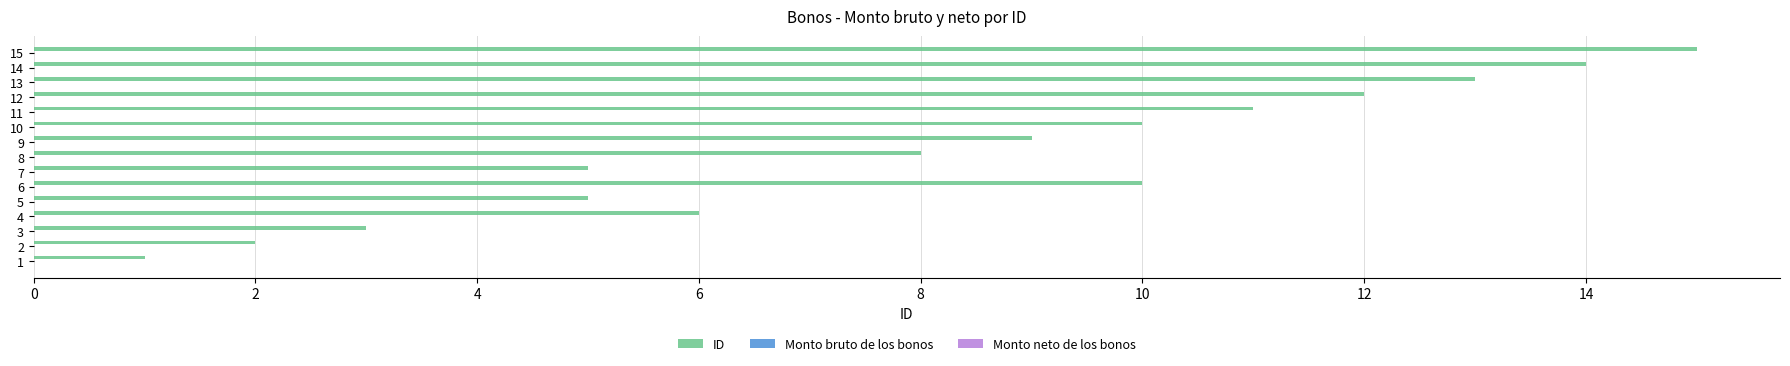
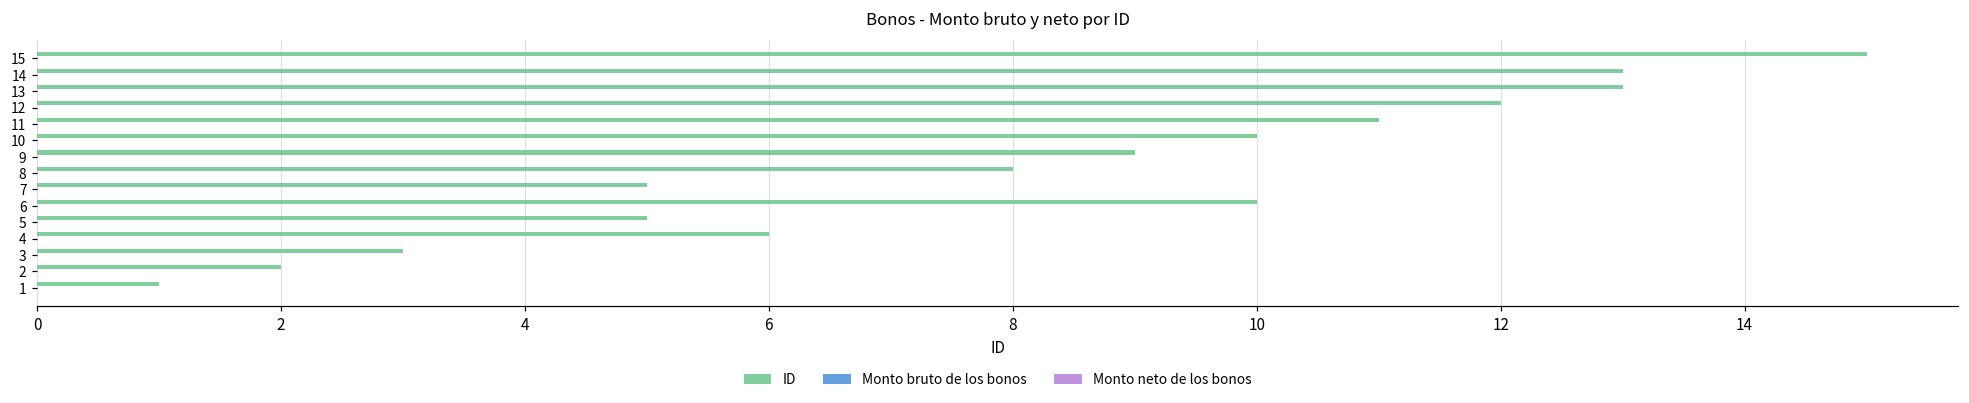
  {
    "ID": {
      "15": 15,
-     "14": 14,
+     "14": 13,
      "13": 13,
      "12": 12,
      "11": 11,
      "10": 10,
      "9": 9,
      "8": 8,
      "7": 5,
      "6": 10,
      "5": 5,
      "4": 6,
      "3": 3,
      "2": 2,
      "1": 1
    },
    "Monto bruto de los bonos": {
      "15": 0,
      "14": 0,
      "13": 0,
      "12": 0,
      "11": 0,
      "10": 0,
      "9": 0,
      "8": 0,
      "7": 0,
      "6": 0,
      "5": 0,
      "4": 0,
      "3": 0,
      "2": 0,
      "1": 0
    },
    "Monto neto de los bonos": {
      "15": 0,
      "14": 0,
      "13": 0,
      "12": 0,
      "11": 0,
      "10": 0,
      "9": 0,
      "8": 0,
      "7": 0,
      "6": 0,
      "5": 0,
      "4": 0,
      "3": 0,
      "2": 0,
      "1": 0
    }
  }
